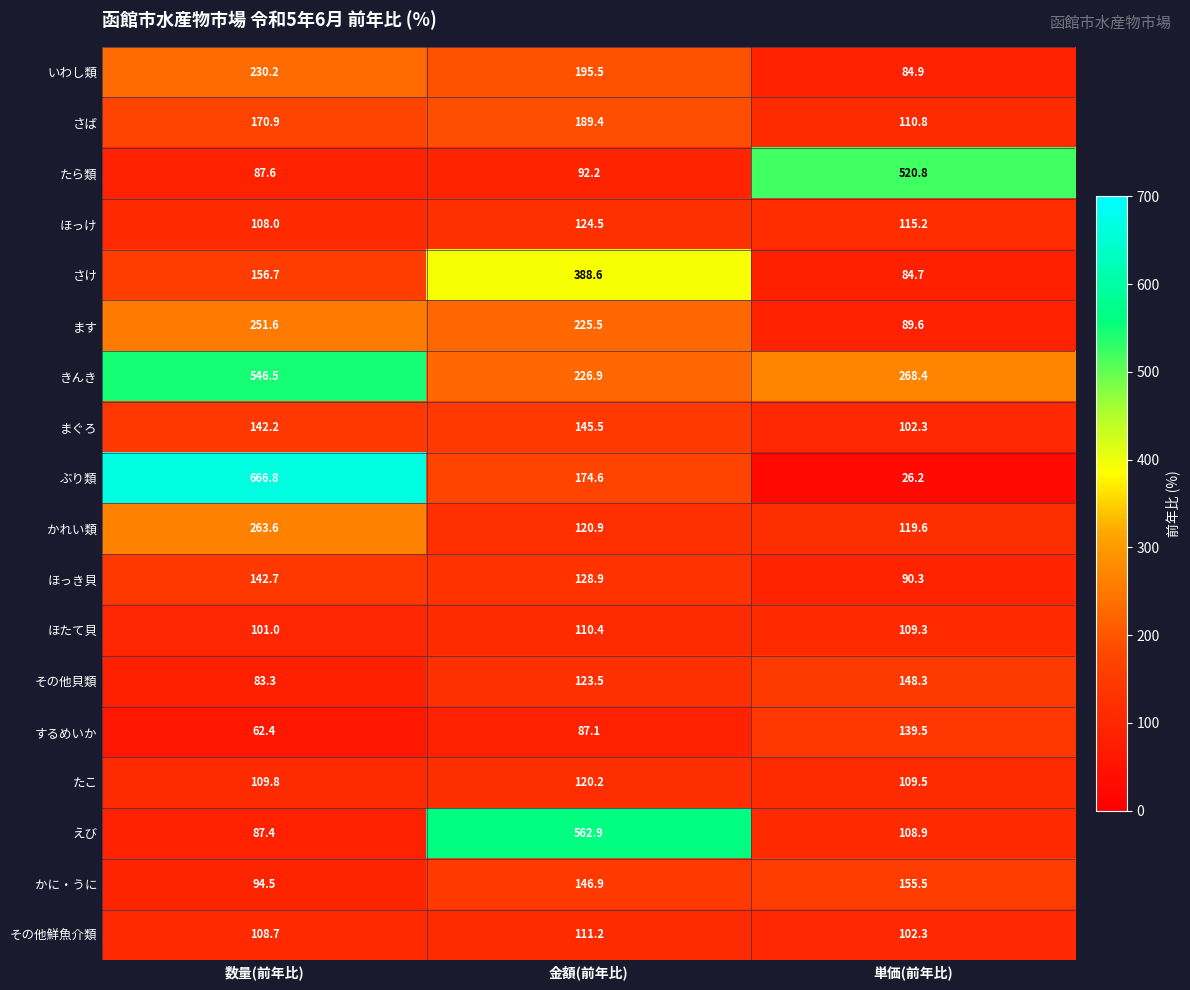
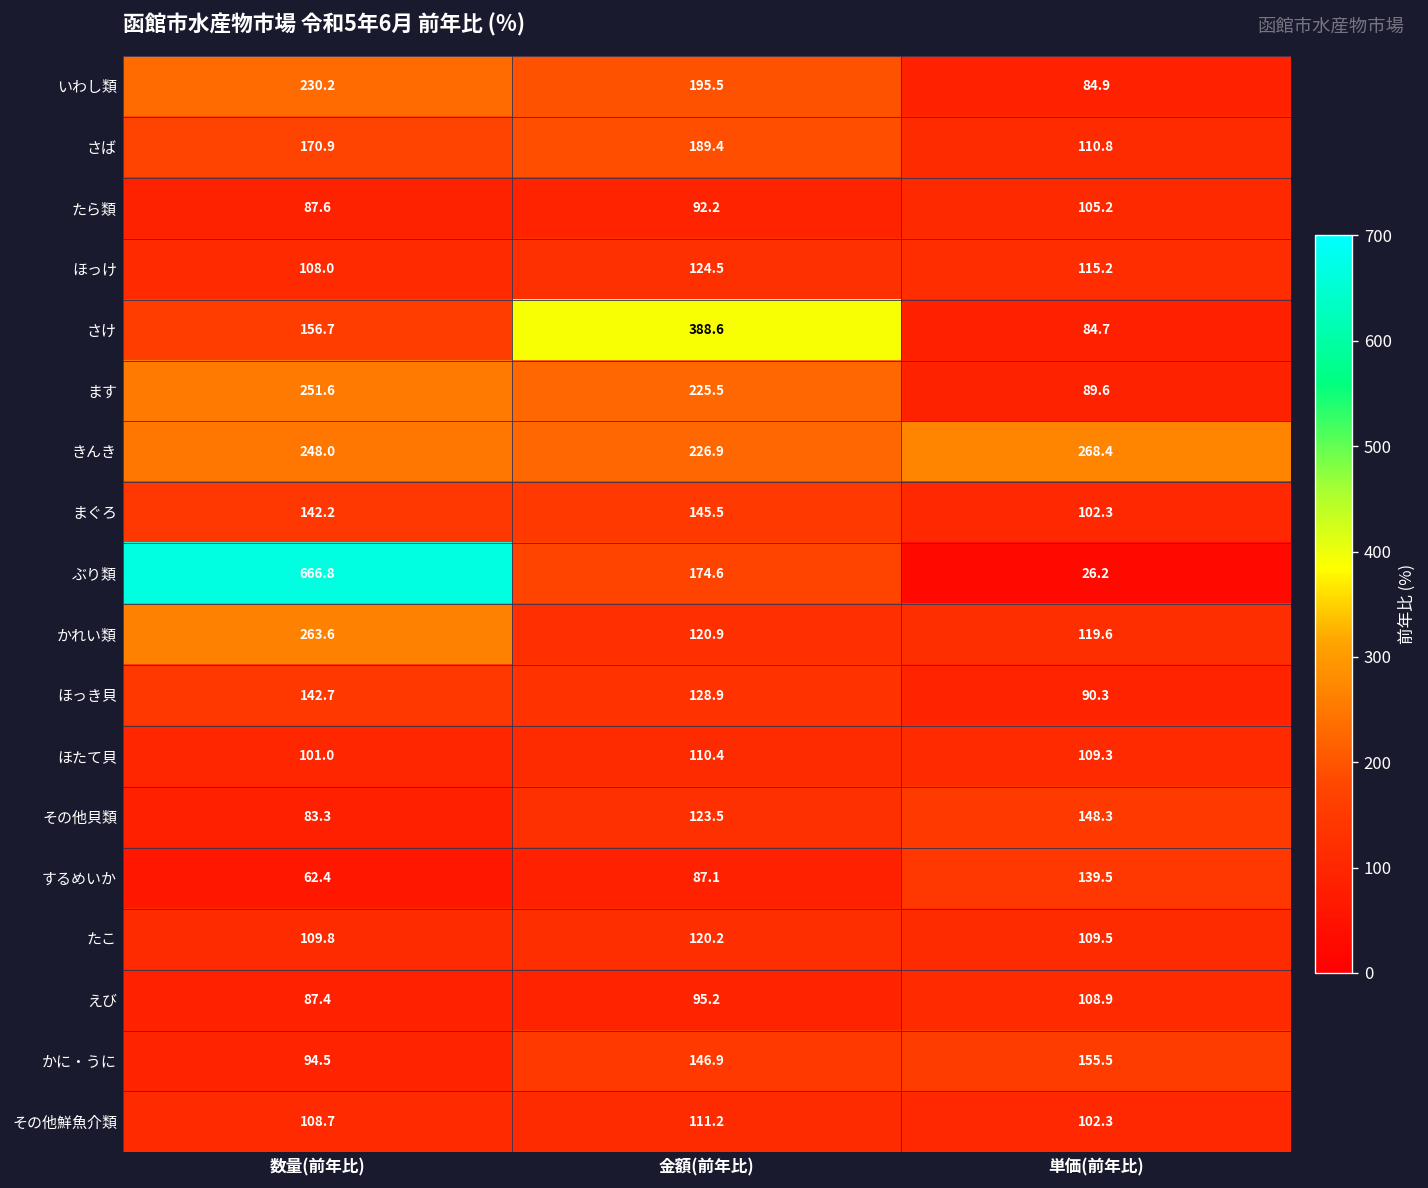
  {
    "いわし類": {
      "数量(前年比)": 230.2,
      "金額(前年比)": 195.5,
      "単価(前年比)": 84.9
    },
    "さば": {
      "数量(前年比)": 170.9,
      "金額(前年比)": 189.4,
      "単価(前年比)": 110.8
    },
    "たら類": {
      "数量(前年比)": 87.6,
      "金額(前年比)": 92.2,
-     "単価(前年比)": 520.8
+     "単価(前年比)": 105.2
    },
    "ほっけ": {
      "数量(前年比)": 108.0,
      "金額(前年比)": 124.5,
      "単価(前年比)": 115.2
    },
    "さけ": {
      "数量(前年比)": 156.7,
      "金額(前年比)": 388.6,
      "単価(前年比)": 84.7
    },
    "ます": {
      "数量(前年比)": 251.6,
      "金額(前年比)": 225.5,
      "単価(前年比)": 89.6
    },
    "きんき": {
-     "数量(前年比)": 546.5,
+     "数量(前年比)": 248.0,
      "金額(前年比)": 226.9,
      "単価(前年比)": 268.4
    },
    "まぐろ": {
      "数量(前年比)": 142.2,
      "金額(前年比)": 145.5,
      "単価(前年比)": 102.3
    },
    "ぶり類": {
      "数量(前年比)": 666.8,
      "金額(前年比)": 174.6,
      "単価(前年比)": 26.2
    },
    "かれい類": {
      "数量(前年比)": 263.6,
      "金額(前年比)": 120.9,
      "単価(前年比)": 119.6
    },
    "ほっき貝": {
      "数量(前年比)": 142.7,
      "金額(前年比)": 128.9,
      "単価(前年比)": 90.3
    },
    "ほたて貝": {
      "数量(前年比)": 101.0,
      "金額(前年比)": 110.4,
      "単価(前年比)": 109.3
    },
    "その他貝類": {
      "数量(前年比)": 83.3,
      "金額(前年比)": 123.5,
      "単価(前年比)": 148.3
    },
    "するめいか": {
      "数量(前年比)": 62.4,
      "金額(前年比)": 87.1,
      "単価(前年比)": 139.5
    },
    "たこ": {
      "数量(前年比)": 109.8,
      "金額(前年比)": 120.2,
      "単価(前年比)": 109.5
    },
    "えび": {
      "数量(前年比)": 87.4,
-     "金額(前年比)": 562.9,
+     "金額(前年比)": 95.2,
      "単価(前年比)": 108.9
    },
    "かに・うに": {
      "数量(前年比)": 94.5,
      "金額(前年比)": 146.9,
      "単価(前年比)": 155.5
    },
    "その他鮮魚介類": {
      "数量(前年比)": 108.7,
      "金額(前年比)": 111.2,
      "単価(前年比)": 102.3
    }
  }
